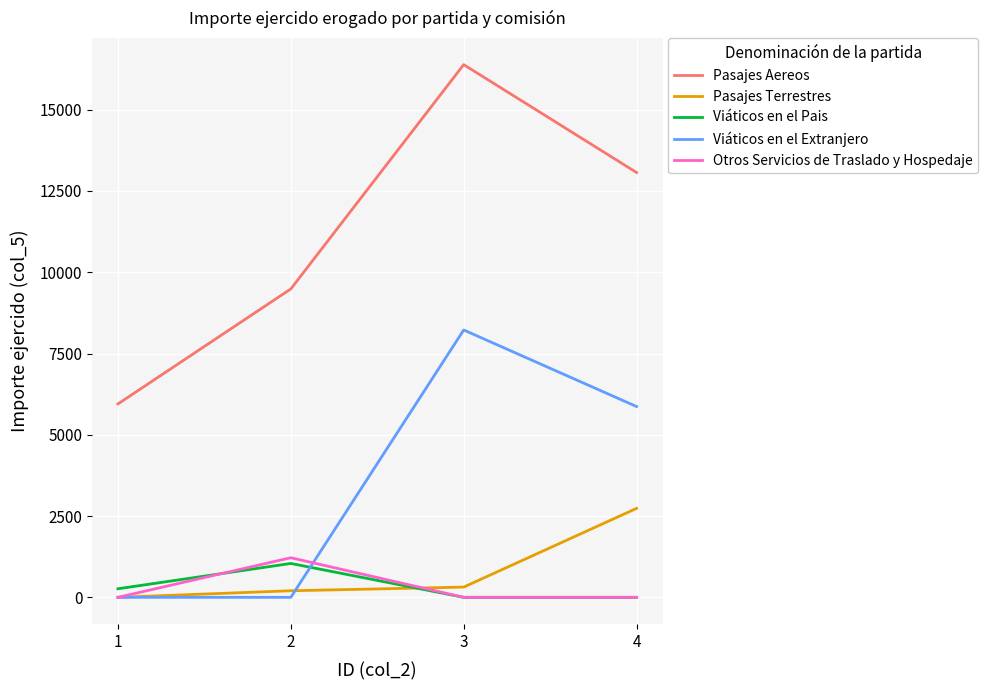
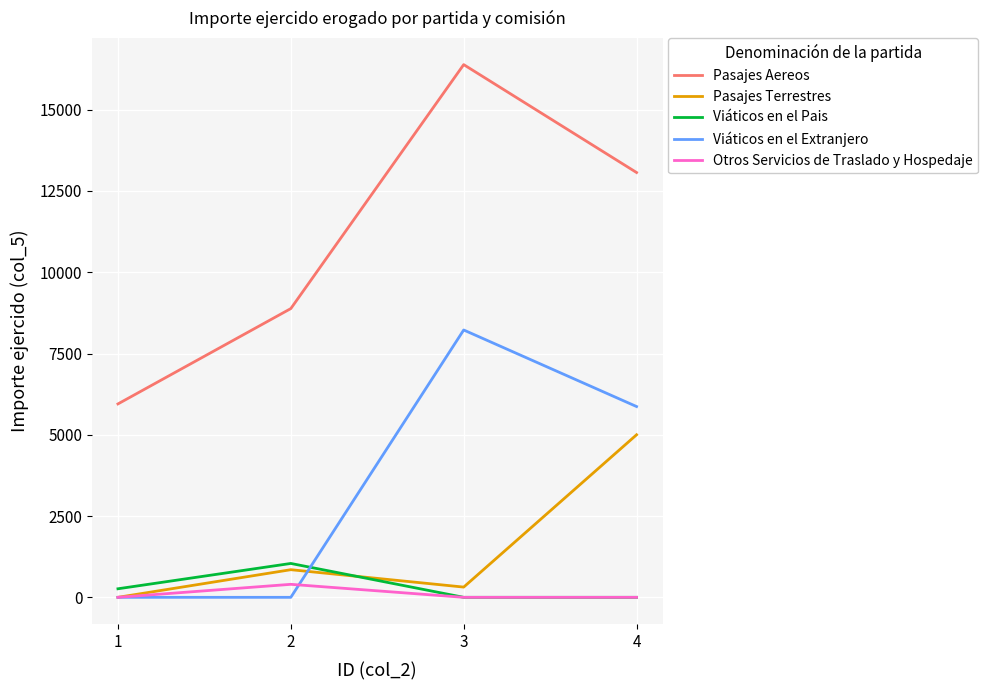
  {
    "Pasajes Aereos": {
      "1": 5900,
-     "2": 9500,
+     "2": 8900,
      "3": 16400,
      "4": 13100
    },
    "Pasajes Terrestres": {
-     "2": 200,
+     "2": 900,
      "3": 300,
-     "4": 2700
+     "4": 5000
    },
    "Viáticos en el Pais": {
      "1": 300,
      "2": 1000
    },
    "Viáticos en el Extranjero": {
      "2": 0,
      "3": 8200,
      "4": 5900
    },
    "Otros Servicios de Traslado y Hospedaje": {
-     "2": 1200
+     "2": 400
    }
  }
